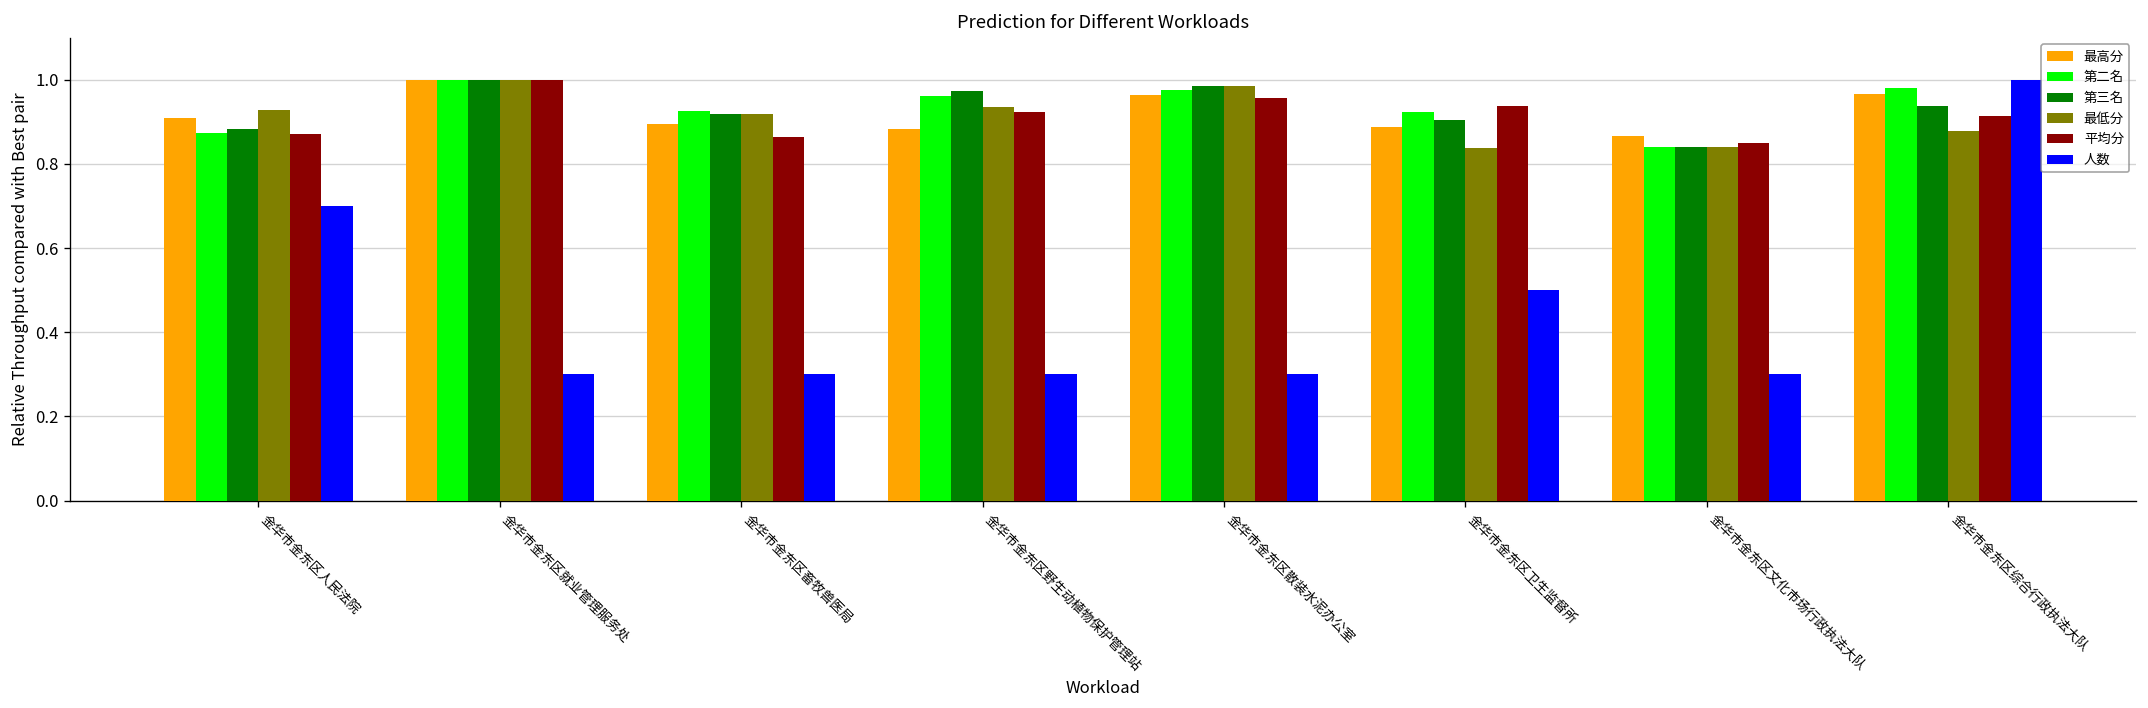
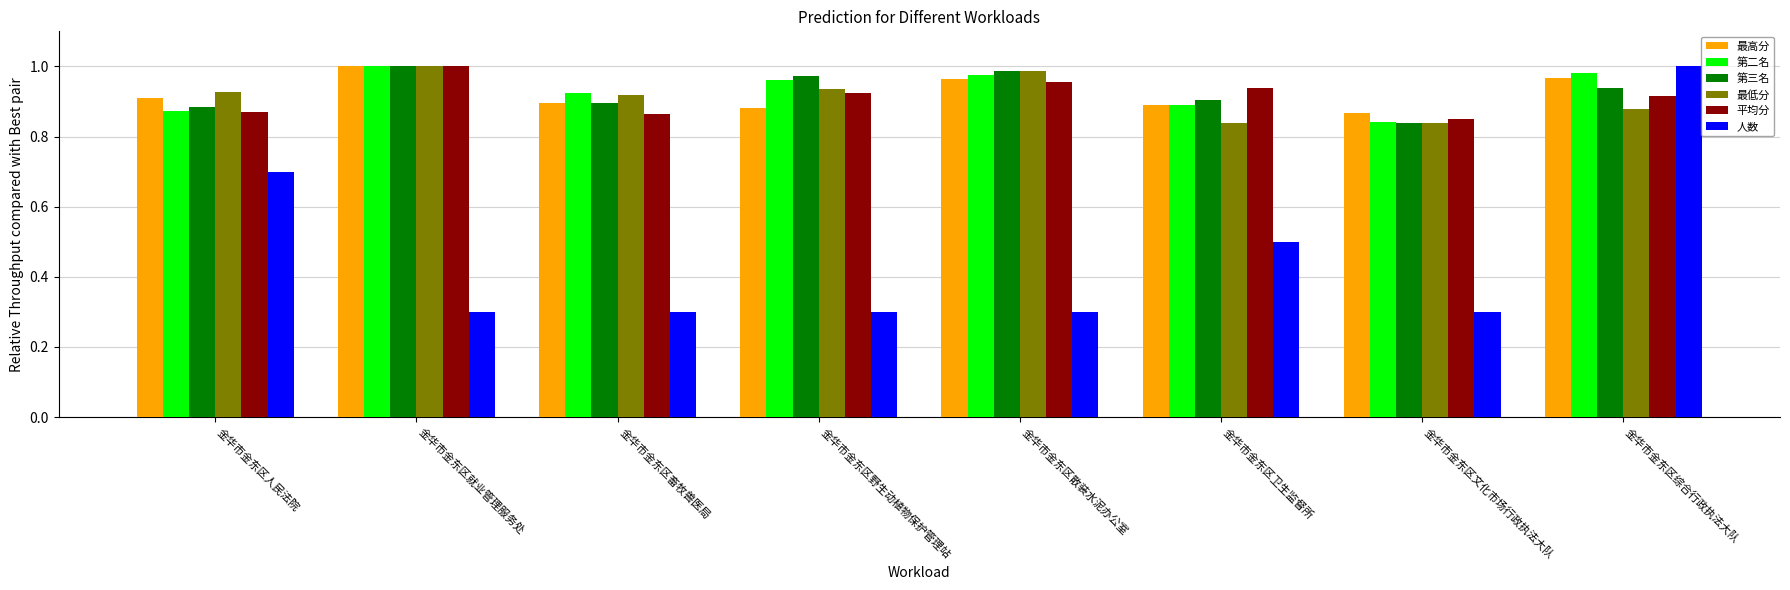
  {
    "最高分": {
      "金华市金东区人民法院": 0.91,
      "金华市金东区就业管理服务处": 1.00,
      "金华市金东区畜牧兽医局": 0.90,
      "金华市金东区野生动植物保护管理站": 0.88,
      "金华市金东区散装水泥办公室": 0.96,
      "金华市金东区卫生监督所": 0.89,
      "金华市金东区文化市场行政执法大队": 0.87,
      "金华市金东区综合行政执法大队": 0.97
    },
    "第二名": {
      "金华市金东区人民法院": 0.87,
      "金华市金东区就业管理服务处": 1.00,
      "金华市金东区畜牧兽医局": 0.93,
      "金华市金东区野生动植物保护管理站": 0.96,
      "金华市金东区散装水泥办公室": 0.97,
-     "金华市金东区卫生监督所": 0.92,
+     "金华市金东区卫生监督所": 0.89,
      "金华市金东区文化市场行政执法大队": 0.84,
      "金华市金东区综合行政执法大队": 0.98
    },
    "第三名": {
      "金华市金东区人民法院": 0.88,
      "金华市金东区就业管理服务处": 1.00,
-     "金华市金东区畜牧兽医局": 0.92,
+     "金华市金东区畜牧兽医局": 0.89,
      "金华市金东区野生动植物保护管理站": 0.97,
      "金华市金东区散装水泥办公室": 0.99,
      "金华市金东区卫生监督所": 0.90,
      "金华市金东区文化市场行政执法大队": 0.84,
      "金华市金东区综合行政执法大队": 0.94
    },
    "最低分": {
      "金华市金东区人民法院": 0.93,
      "金华市金东区就业管理服务处": 1.00,
      "金华市金东区畜牧兽医局": 0.92,
      "金华市金东区野生动植物保护管理站": 0.93,
      "金华市金东区散装水泥办公室": 0.99,
      "金华市金东区卫生监督所": 0.84,
      "金华市金东区文化市场行政执法大队": 0.84,
      "金华市金东区综合行政执法大队": 0.88
    },
    "平均分": {
      "金华市金东区人民法院": 0.87,
      "金华市金东区就业管理服务处": 1.00,
      "金华市金东区畜牧兽医局": 0.86,
      "金华市金东区野生动植物保护管理站": 0.92,
      "金华市金东区散装水泥办公室": 0.96,
      "金华市金东区卫生监督所": 0.94,
      "金华市金东区文化市场行政执法大队": 0.85,
      "金华市金东区综合行政执法大队": 0.91
    },
    "人数": {
      "金华市金东区人民法院": 0.70,
      "金华市金东区就业管理服务处": 0.30,
      "金华市金东区畜牧兽医局": 0.30,
      "金华市金东区野生动植物保护管理站": 0.30,
      "金华市金东区散装水泥办公室": 0.30,
      "金华市金东区卫生监督所": 0.50,
      "金华市金东区文化市场行政执法大队": 0.30,
      "金华市金东区综合行政执法大队": 1.00
    }
  }
